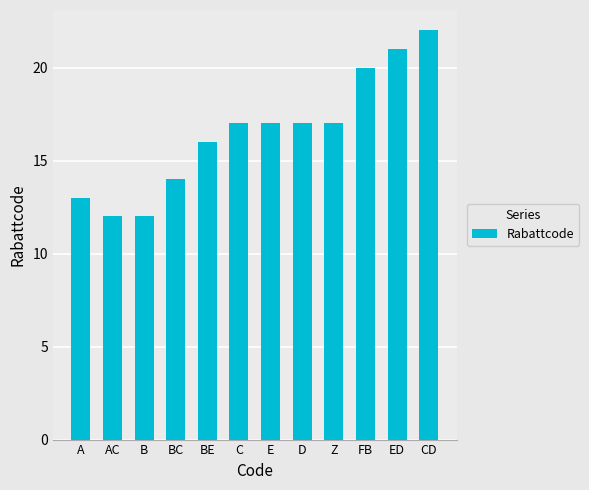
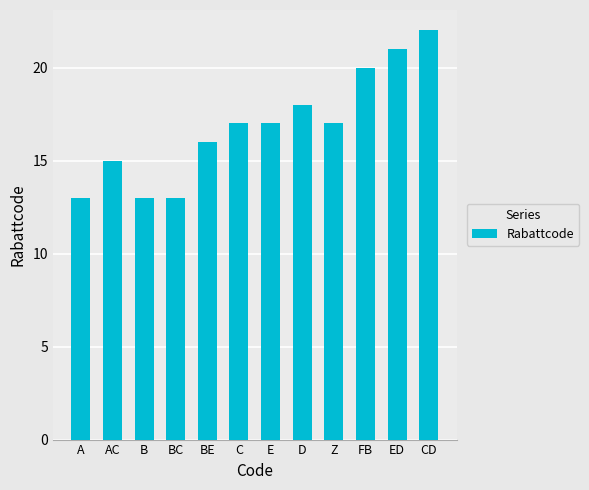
  {
    "A": 13,
-   "AC": 12,
-   "B": 12,
-   "BC": 14,
+   "AC": 15,
+   "B": 13,
+   "BC": 13,
    "BE": 16,
    "C": 17,
    "E": 17,
-   "D": 17,
+   "D": 18,
    "Z": 17,
    "FB": 20,
    "ED": 21,
    "CD": 22
  }
